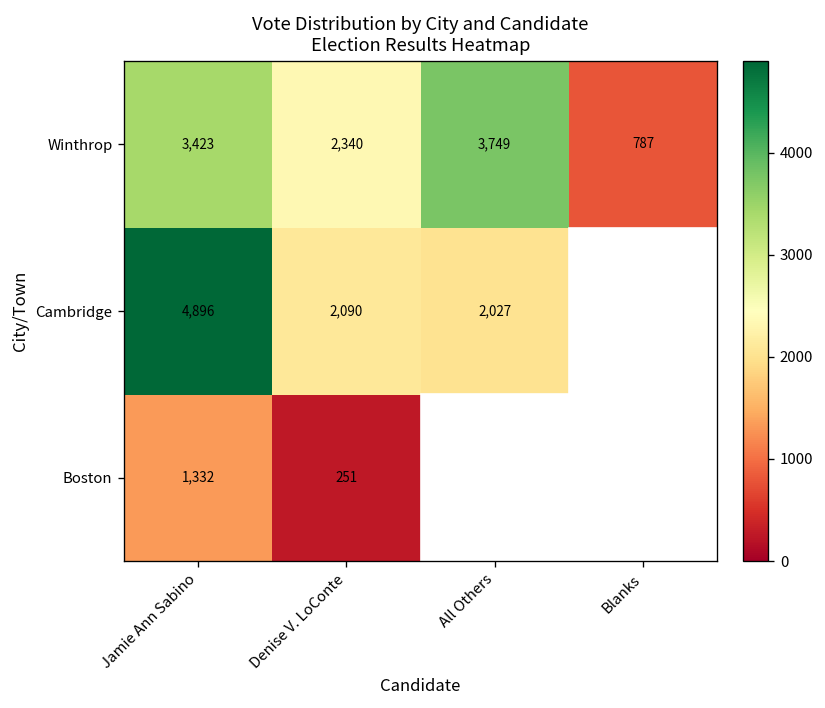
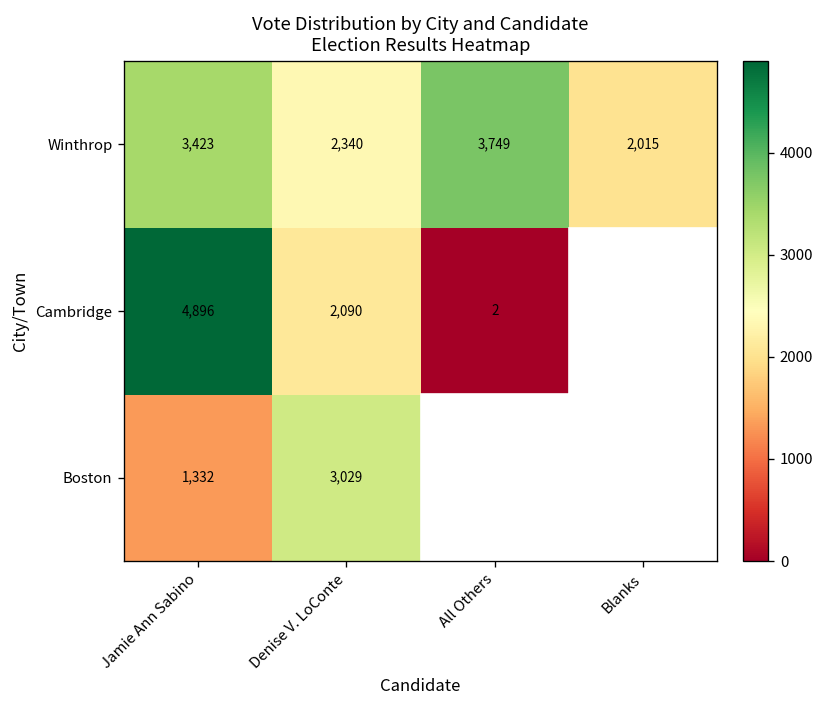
  {
    "Winthrop": {
      "Jamie Ann Sabino": "3,423",
      "Denise V. LoConte": "2,340",
      "All Others": "3,749",
-     "Blanks": "787"
+     "Blanks": "2,015"
    },
    "Cambridge": {
      "Jamie Ann Sabino": "4,896",
      "Denise V. LoConte": "2,090",
-     "All Others": "2,027"
+     "All Others": "2"
    },
    "Boston": {
      "Jamie Ann Sabino": "1,332",
-     "Denise V. LoConte": "251"
+     "Denise V. LoConte": "3,029"
    }
  }
